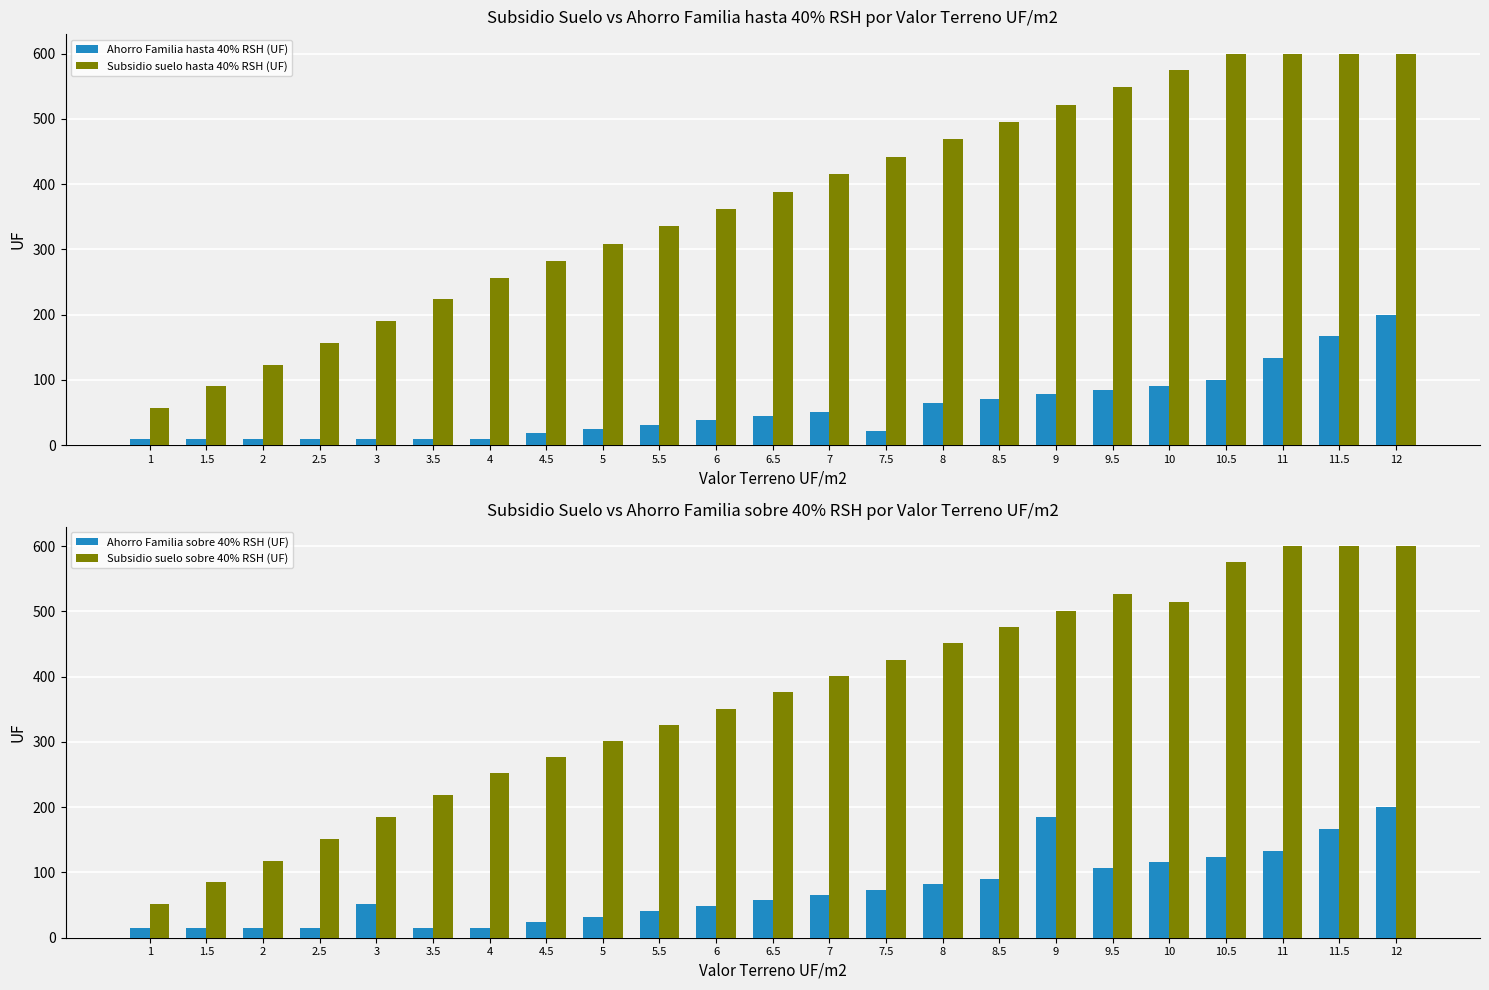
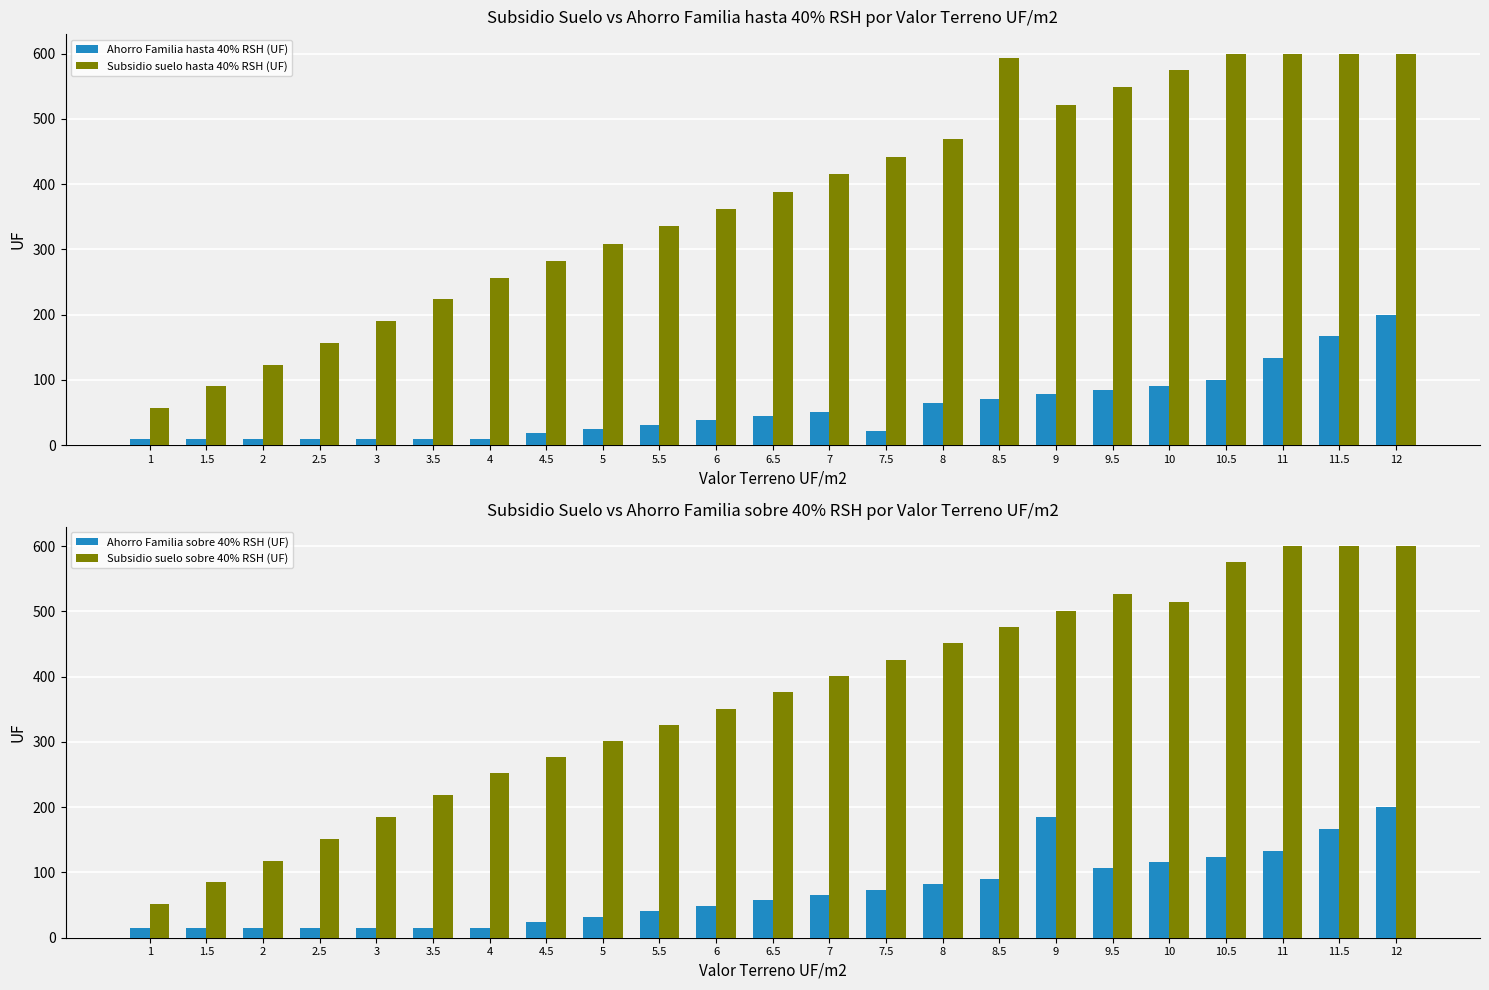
  {
    "Subsidio Suelo vs Ahorro Familia hasta 40% RSH por Valor Terreno UF/m2": {
      "Ahorro Familia hasta 40% RSH (UF)": {
        "1": 10,
        "1.5": 10,
        "2": 10,
        "2.5": 10,
        "3": 10,
        "3.5": 10,
        "4": 10,
        "4.5": 20,
        "5": 20,
        "5.5": 30,
        "6": 40,
        "6.5": 40,
        "7": 50,
        "7.5": 20,
        "8": 60,
        "8.5": 70,
        "9": 80,
        "9.5": 80,
        "10": 90,
        "10.5": 100,
        "11": 130,
        "11.5": 170,
        "12": 200
      },
      "Subsidio suelo hasta 40% RSH (UF)": {
        "1": 60,
        "1.5": 90,
        "2": 120,
        "2.5": 160,
        "3": 190,
        "3.5": 220,
        "4": 260,
        "4.5": 280,
        "5": 310,
        "5.5": 340,
        "6": 360,
        "6.5": 390,
        "7": 420,
        "7.5": 440,
        "8": 470,
-       "8.5": 500,
+       "8.5": 590,
        "9": 520,
        "9.5": 550,
        "10": 580,
        "10.5": 600,
        "11": 600,
        "11.5": 600,
        "12": 600
      }
    },
    "Subsidio Suelo vs Ahorro Familia sobre 40% RSH por Valor Terreno UF/m2": {
      "Ahorro Familia sobre 40% RSH (UF)": {
        "1": 20,
        "1.5": 20,
        "2": 20,
        "2.5": 20,
-       "3": 50,
+       "3": 20,
        "3.5": 20,
        "4": 20,
        "4.5": 20,
        "5": 30,
        "5.5": 40,
        "6": 50,
        "6.5": 60,
        "7": 70,
        "7.5": 70,
        "8": 80,
        "8.5": 90,
        "9": 180,
        "9.5": 110,
        "10": 120,
        "10.5": 120,
        "11": 130,
        "11.5": 170,
        "12": 200
      },
      "Subsidio suelo sobre 40% RSH (UF)": {
        "1": 50,
        "1.5": 90,
        "2": 120,
        "2.5": 150,
        "3": 190,
        "3.5": 220,
        "4": 250,
        "4.5": 280,
        "5": 300,
        "5.5": 330,
        "6": 350,
        "6.5": 380,
        "7": 400,
        "7.5": 430,
        "8": 450,
        "8.5": 480,
        "9": 500,
        "9.5": 530,
        "10": 520,
        "10.5": 580,
        "11": 600,
        "11.5": 600,
        "12": 600
      }
    }
  }
